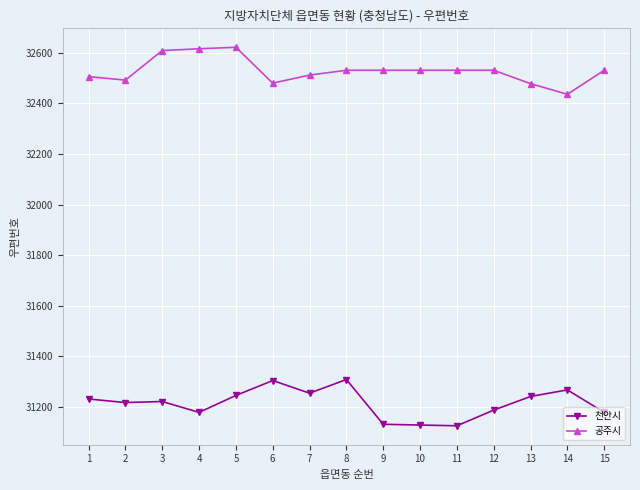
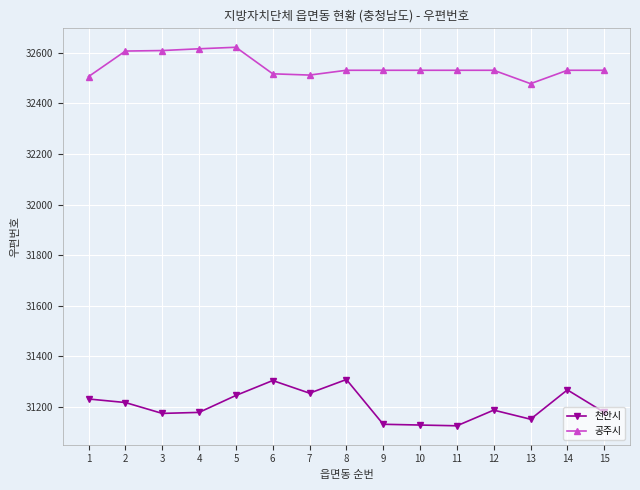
  {
    "천안시": {
      "1": 31230,
      "2": 31220,
-     "3": 31220,
+     "3": 31170,
      "4": 31180,
      "5": 31250,
      "6": 31300,
      "7": 31250,
      "8": 31310,
      "9": 31130,
      "10": 31130,
      "11": 31130,
      "12": 31190,
-     "13": 31240,
+     "13": 31150,
      "14": 31270
    },
    "공주시": {
      "1": 32510,
-     "2": 32490,
+     "2": 32610,
      "3": 32610,
      "4": 32620,
      "5": 32620,
-     "6": 32480,
+     "6": 32520,
      "7": 32510,
      "8": 32530,
      "9": 32530,
      "10": 32530,
      "11": 32530,
      "12": 32530,
      "13": 32480,
-     "14": 32440,
+     "14": 32530,
      "15": 32530
    }
  }
